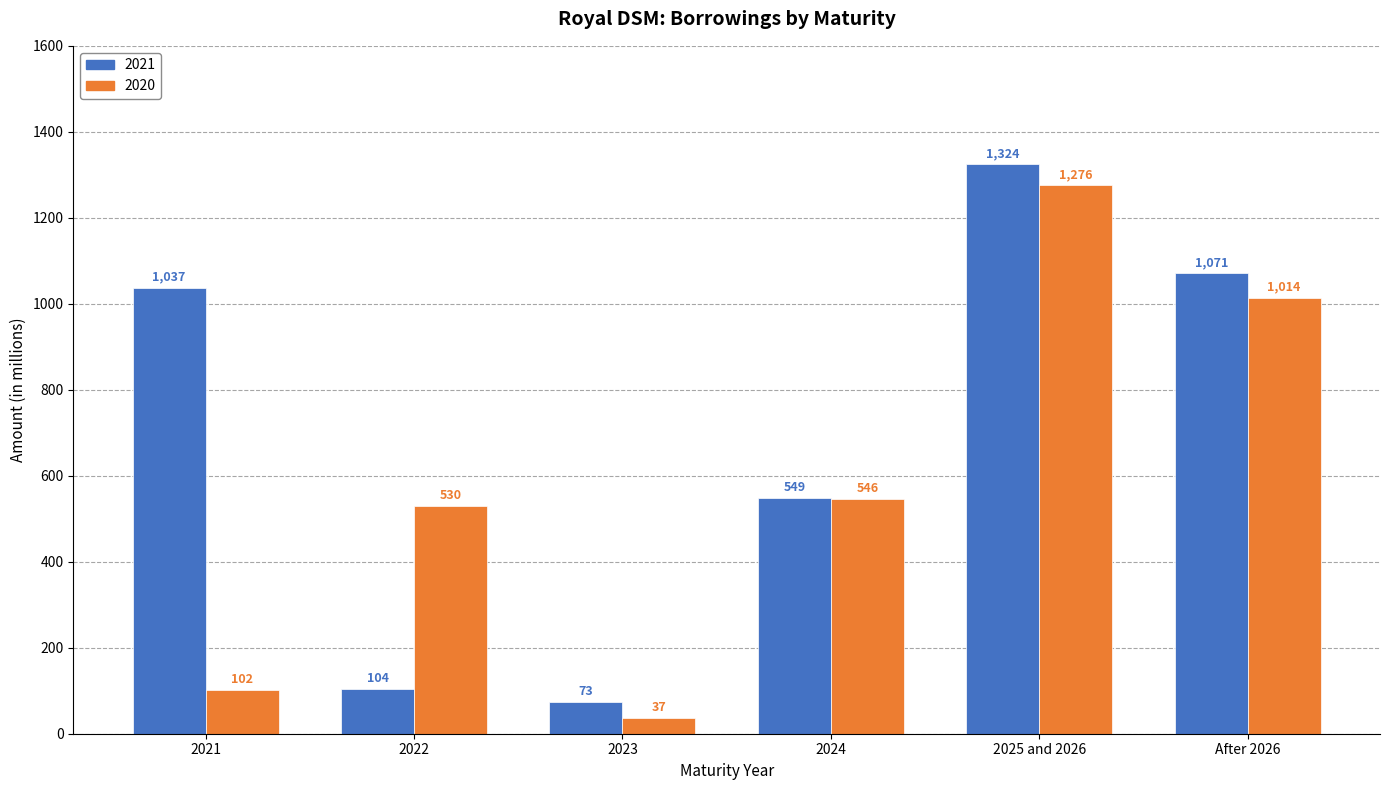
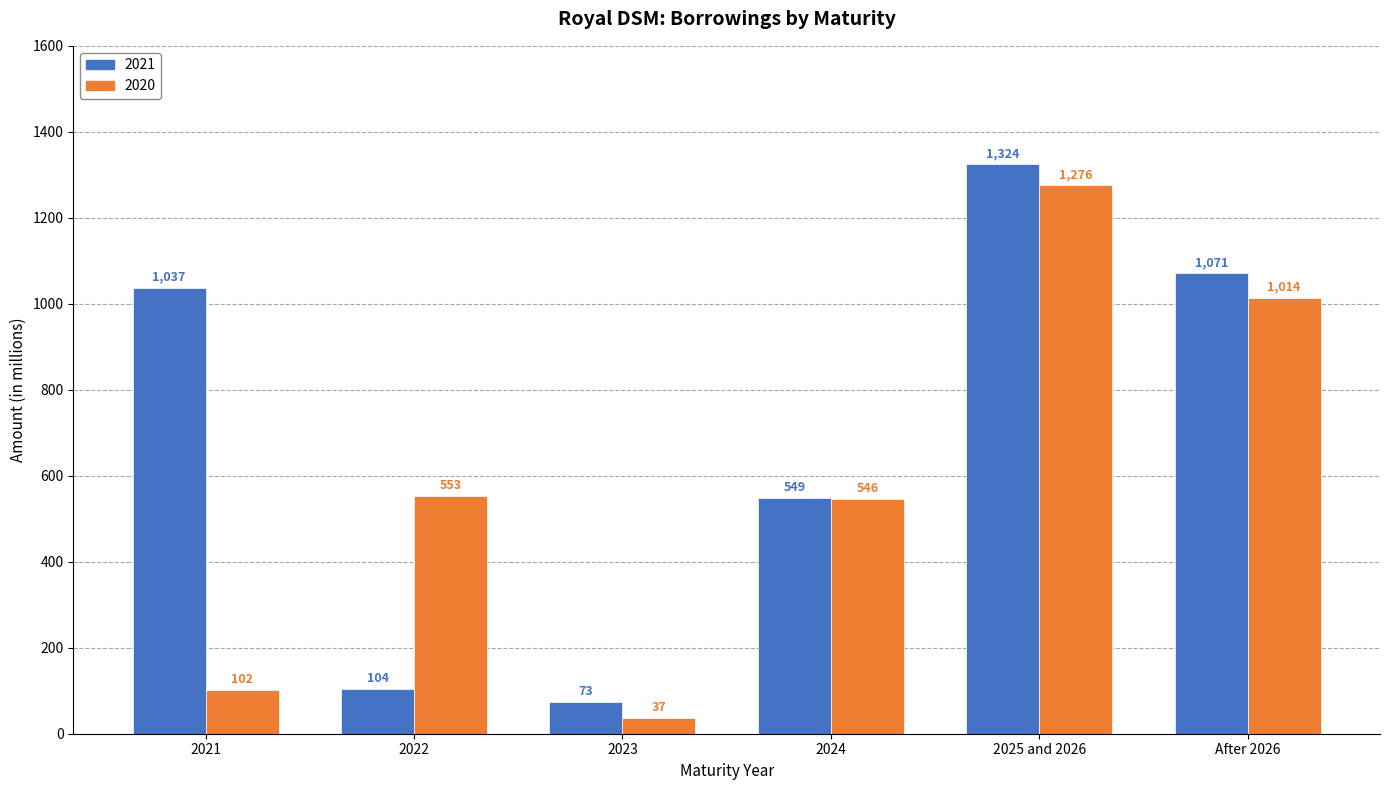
  {
    "2021": {
      "2021": "1,037",
      "2022": "104",
      "2023": "73",
      "2024": "549",
      "2025 and 2026": "1,324",
      "After 2026": "1,071"
    },
    "2020": {
      "2021": "102",
-     "2022": "530",
+     "2022": "553",
      "2023": "37",
      "2024": "546",
      "2025 and 2026": "1,276",
      "After 2026": "1,014"
    }
  }
